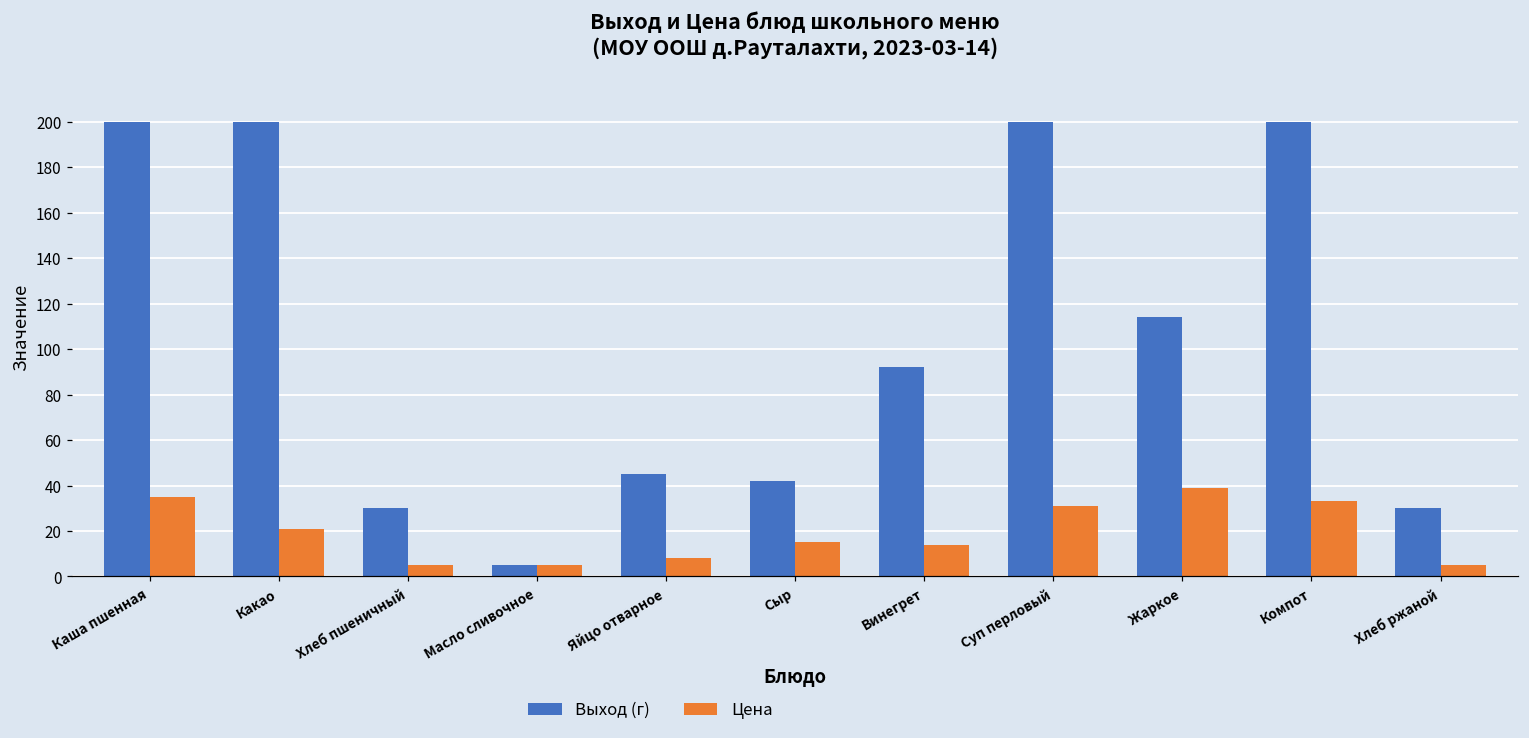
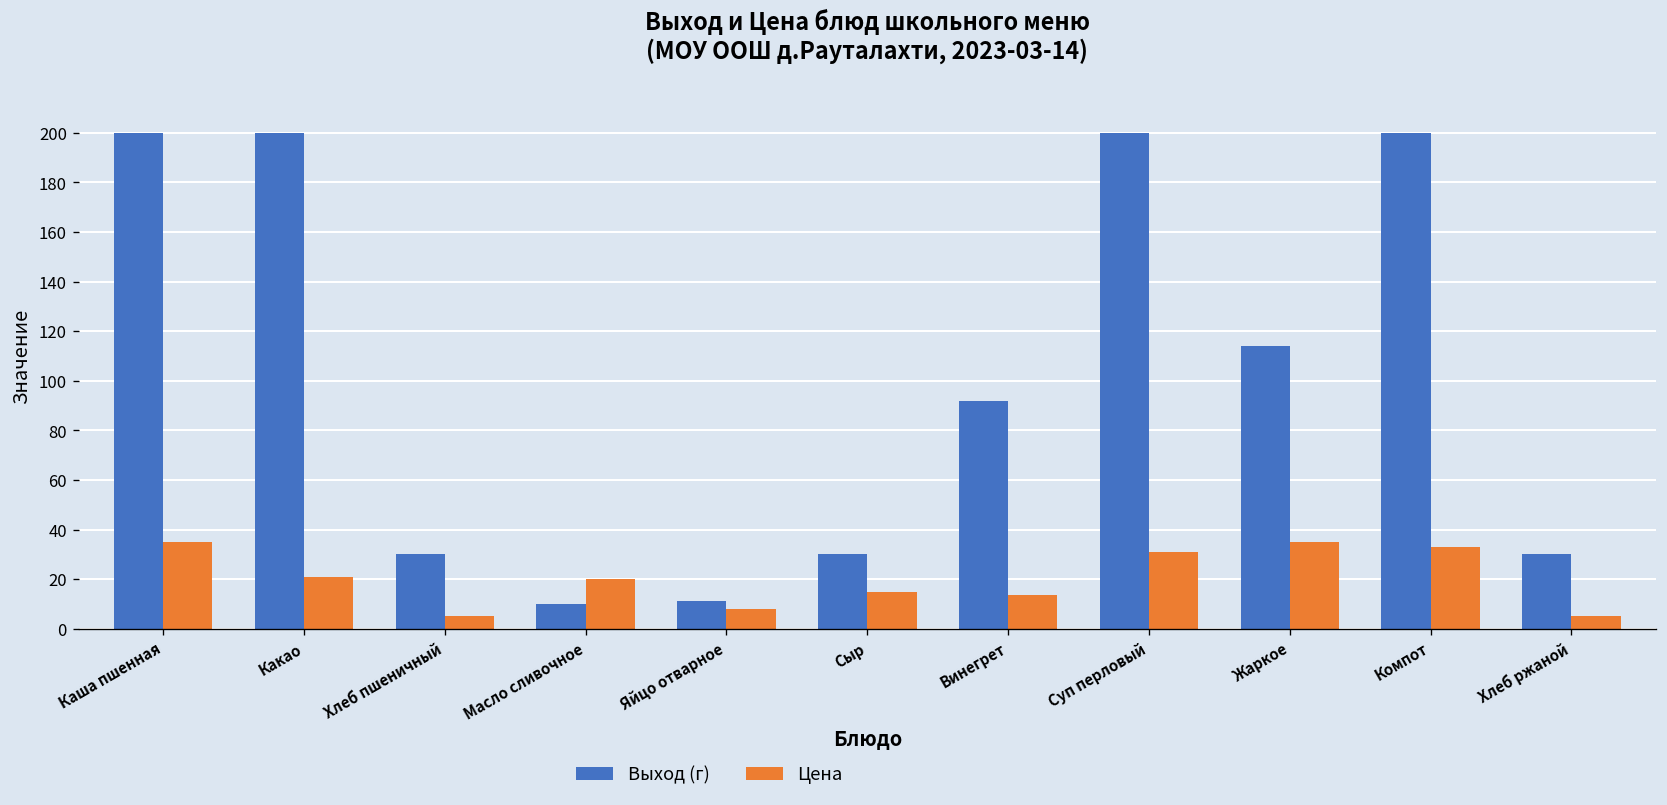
  {
    "Выход (г)": {
      "Каша пшенная": 200,
      "Какао": 200,
      "Хлеб пшеничный": 30,
-     "Масло сливочное": 5,
-     "Яйцо отварное": 45,
-     "Сыр": 42,
+     "Масло сливочное": 10,
+     "Яйцо отварное": 11,
+     "Сыр": 30,
      "Винегрет": 92,
      "Суп перловый": 200,
      "Жаркое": 114,
      "Компот": 200,
      "Хлеб ржаной": 30
    },
    "Цена": {
      "Каша пшенная": 35,
      "Какао": 21,
      "Хлеб пшеничный": 5,
-     "Масло сливочное": 5,
+     "Масло сливочное": 20,
      "Яйцо отварное": 8,
      "Сыр": 15,
      "Винегрет": 14,
      "Суп перловый": 31,
-     "Жаркое": 39,
+     "Жаркое": 35,
      "Компот": 33,
      "Хлеб ржаной": 5
    }
  }
